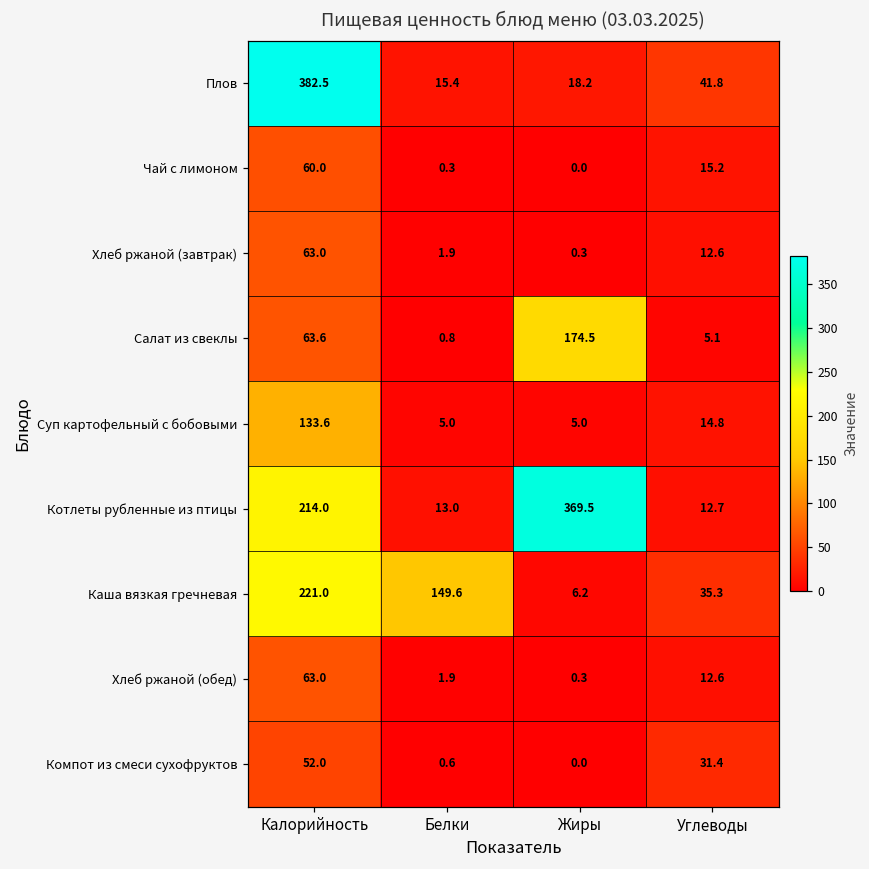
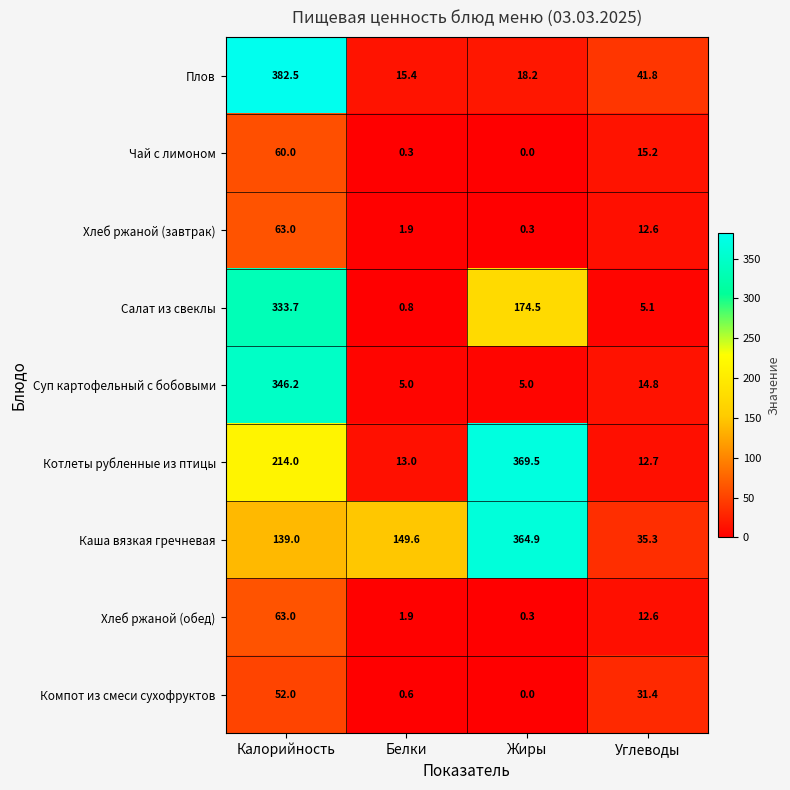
  {
    "Плов": {
      "Калорийность": 382.5,
      "Белки": 15.4,
      "Жиры": 18.2,
      "Углеводы": 41.8
    },
    "Чай с лимоном": {
      "Калорийность": 60.0,
      "Белки": 0.3,
      "Жиры": 0.0,
      "Углеводы": 15.2
    },
    "Хлеб ржаной (завтрак)": {
      "Калорийность": 63.0,
      "Белки": 1.9,
      "Жиры": 0.3,
      "Углеводы": 12.6
    },
    "Салат из свеклы": {
-     "Калорийность": 63.6,
+     "Калорийность": 333.7,
      "Белки": 0.8,
      "Жиры": 174.5,
      "Углеводы": 5.1
    },
    "Суп картофельный с бобовыми": {
-     "Калорийность": 133.6,
+     "Калорийность": 346.2,
      "Белки": 5.0,
      "Жиры": 5.0,
      "Углеводы": 14.8
    },
    "Котлеты рубленные из птицы": {
      "Калорийность": 214.0,
      "Белки": 13.0,
      "Жиры": 369.5,
      "Углеводы": 12.7
    },
    "Каша вязкая гречневая": {
-     "Калорийность": 221.0,
+     "Калорийность": 139.0,
      "Белки": 149.6,
-     "Жиры": 6.2,
+     "Жиры": 364.9,
      "Углеводы": 35.3
    },
    "Хлеб ржаной (обед)": {
      "Калорийность": 63.0,
      "Белки": 1.9,
      "Жиры": 0.3,
      "Углеводы": 12.6
    },
    "Компот из смеси сухофруктов": {
      "Калорийность": 52.0,
      "Белки": 0.6,
      "Жиры": 0.0,
      "Углеводы": 31.4
    }
  }
